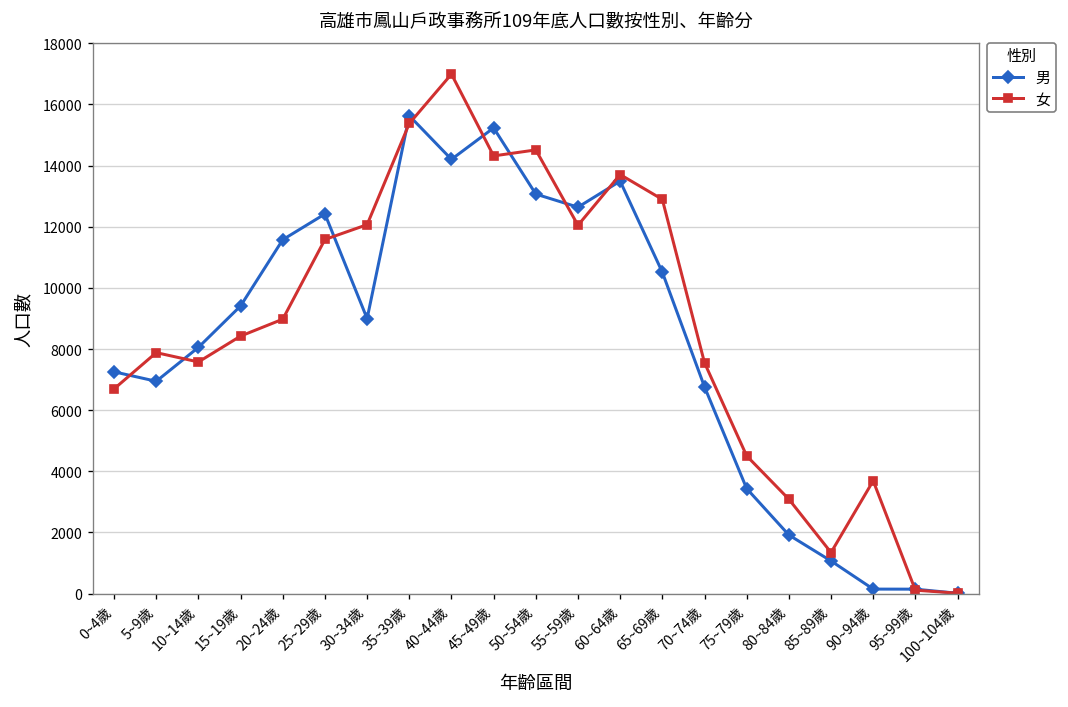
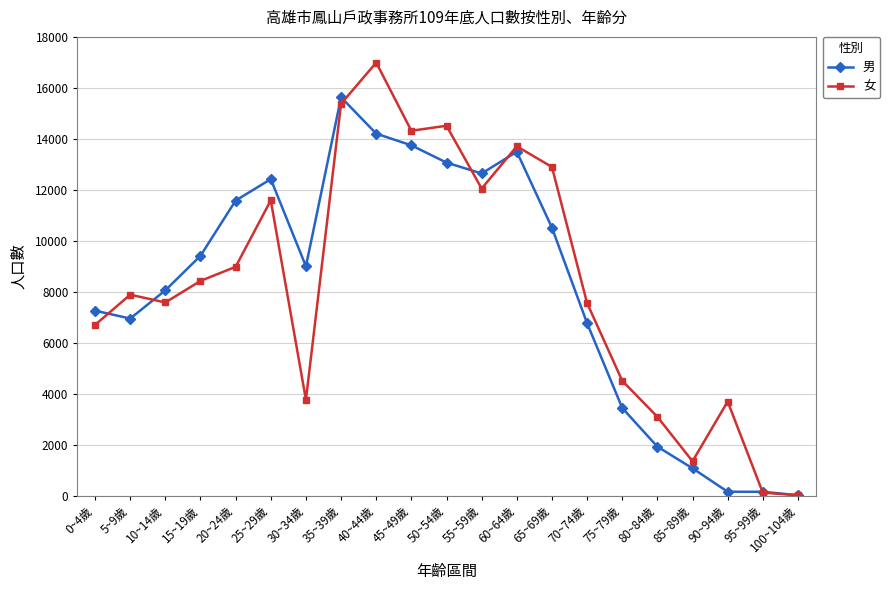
  {
    "男": {
      "0~4歲": 7300,
      "5~9歲": 6900,
      "10~14歲": 8100,
      "15~19歲": 9400,
      "20~24歲": 11600,
      "25~29歲": 12400,
      "30~34歲": 9000,
      "35~39歲": 15600,
      "40~44歲": 14200,
-     "45~49歲": 15200,
+     "45~49歲": 13700,
      "50~54歲": 13100,
      "55~59歲": 12600,
      "60~64歲": 13500,
      "65~69歲": 10500,
      "70~74歲": 6800,
      "75~79歲": 3400,
      "80~84歲": 1900,
      "85~89歲": 1100,
      "90~94歲": 100
    },
    "女": {
      "0~4歲": 6700,
      "5~9歲": 7900,
      "10~14歲": 7600,
      "15~19歲": 8400,
      "20~24歲": 9000,
      "25~29歲": 11600,
-     "30~34歲": 12100,
+     "30~34歲": 3800,
      "35~39歲": 15400,
      "40~44歲": 17000,
      "45~49歲": 14300,
      "50~54歲": 14500,
      "55~59歲": 12000,
      "60~64歲": 13700,
      "65~69歲": 12900,
      "70~74歲": 7600,
      "75~79歲": 4500,
      "80~84歲": 3100,
      "85~89歲": 1300,
      "90~94歲": 3700
    }
  }
